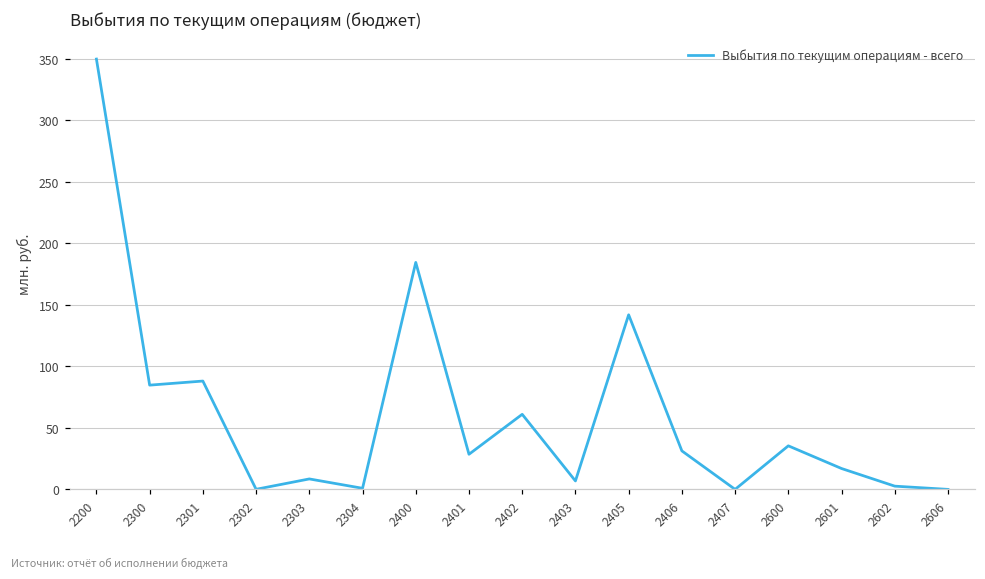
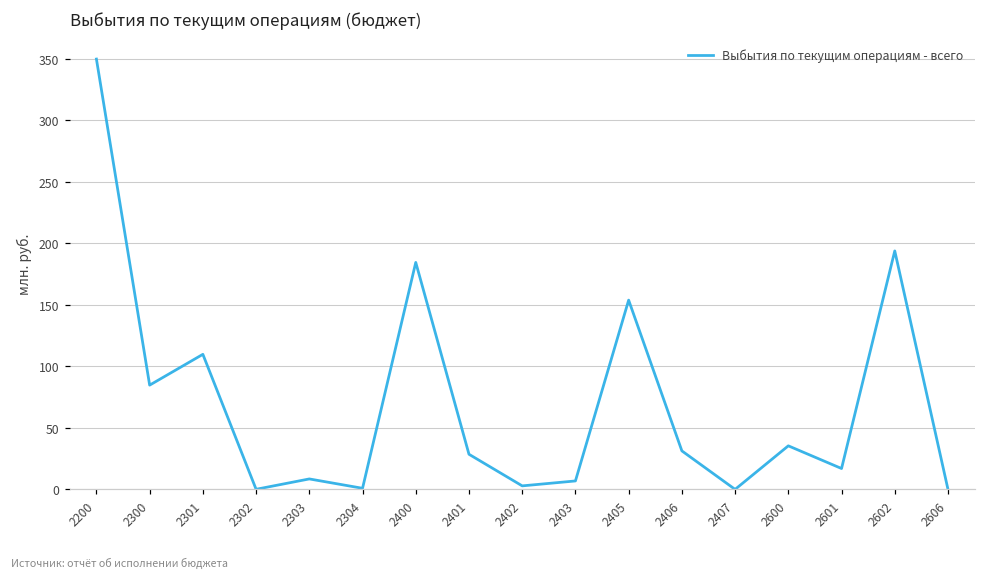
  {
    "2200": 350,
    "2300": 85,
-   "2301": 88,
+   "2301": 110,
    "2302": 0,
    "2303": 9,
    "2304": 1,
    "2400": 185,
    "2401": 29,
-   "2402": 61,
+   "2402": 3,
    "2403": 7,
-   "2405": 142,
+   "2405": 154,
    "2406": 31,
    "2407": 0,
    "2600": 35,
    "2601": 17,
-   "2602": 3,
+   "2602": 194,
    "2606": 0
  }
